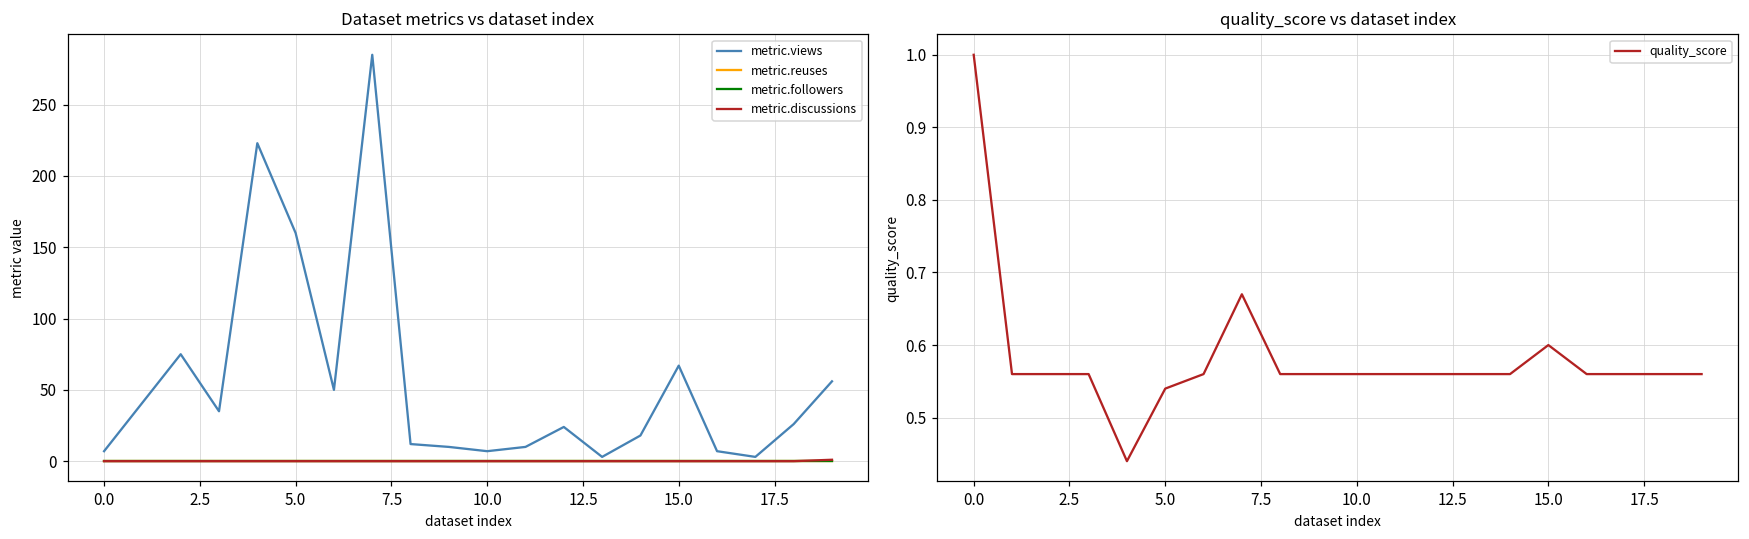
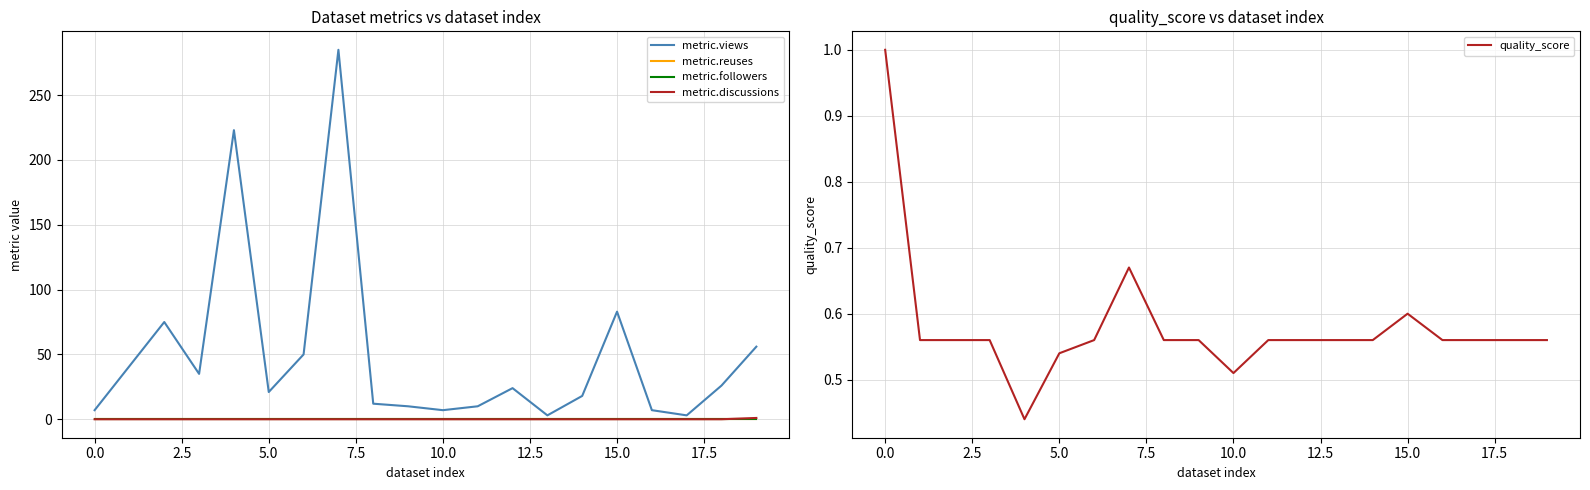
  {
    "Dataset metrics vs dataset index": {
      "metric.views": {
        "0.0": 7,
-       "5.0": 160,
+       "5.0": 21,
        "10.0": 7,
-       "15.0": 67
+       "15.0": 83
      }
    },
    "quality_score vs dataset index": {
      "0.0": 1.00,
      "5.0": 0.54,
-     "10.0": 0.56,
+     "10.0": 0.51,
      "15.0": 0.60
    }
  }
